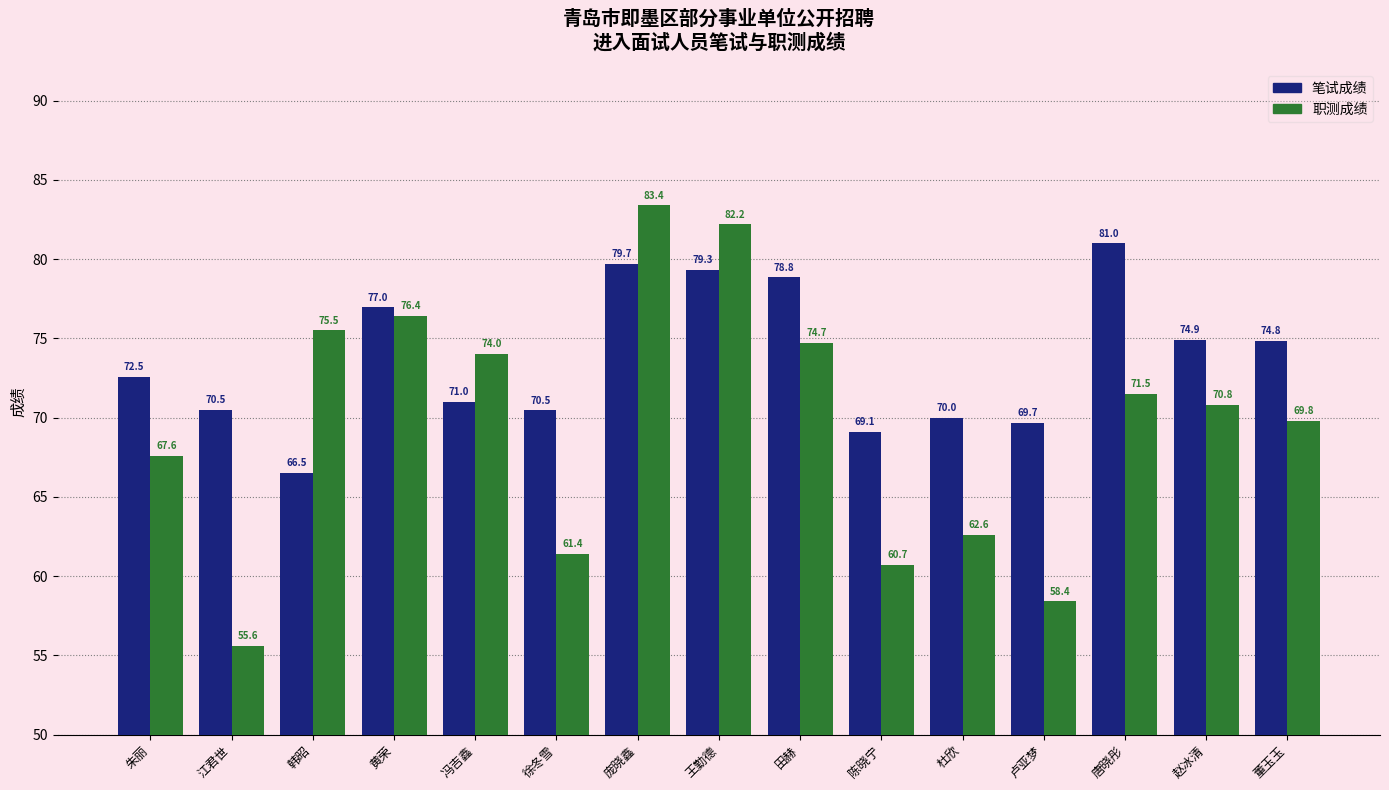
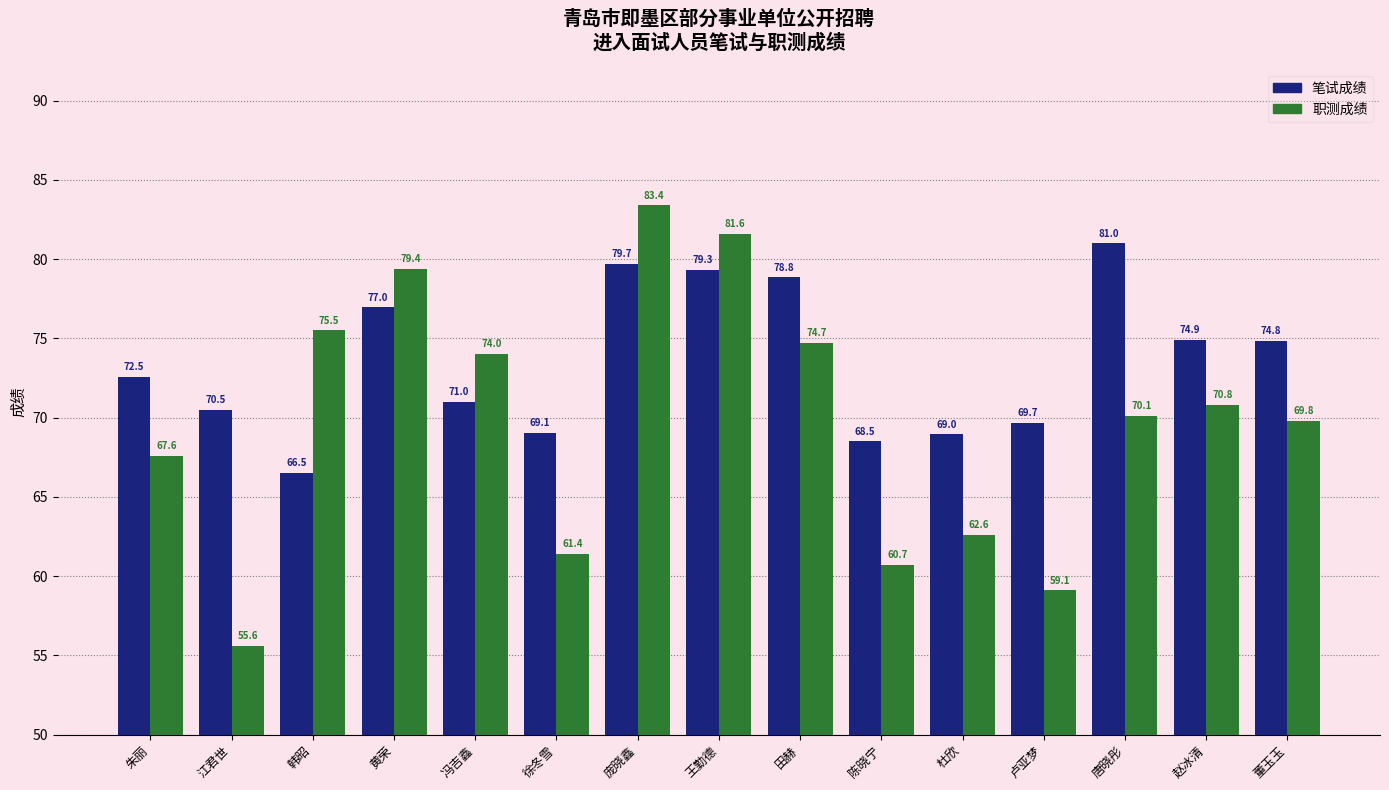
  {
    "笔试成绩": {
      "朱丽": 72.5,
      "江君世": 70.5,
      "韩昭": 66.5,
      "黄荣": 77.0,
      "冯吉鑫": 71.0,
-     "徐冬雪": 70.5,
+     "徐冬雪": 69.1,
      "庞晓鑫": 79.7,
      "王勤德": 79.3,
      "田赫": 78.8,
-     "陈晓宁": 69.1,
-     "杜欣": 70.0,
+     "陈晓宁": 68.5,
+     "杜欣": 69.0,
      "卢亚梦": 69.7,
      "唐晓彤": 81.0,
      "赵冰清": 74.9,
      "董玉玉": 74.8
    },
    "职测成绩": {
      "朱丽": 67.6,
      "江君世": 55.6,
      "韩昭": 75.5,
-     "黄荣": 76.4,
+     "黄荣": 79.4,
      "冯吉鑫": 74.0,
      "徐冬雪": 61.4,
      "庞晓鑫": 83.4,
-     "王勤德": 82.2,
+     "王勤德": 81.6,
      "田赫": 74.7,
      "陈晓宁": 60.7,
      "杜欣": 62.6,
-     "卢亚梦": 58.4,
-     "唐晓彤": 71.5,
+     "卢亚梦": 59.1,
+     "唐晓彤": 70.1,
      "赵冰清": 70.8,
      "董玉玉": 69.8
    }
  }
